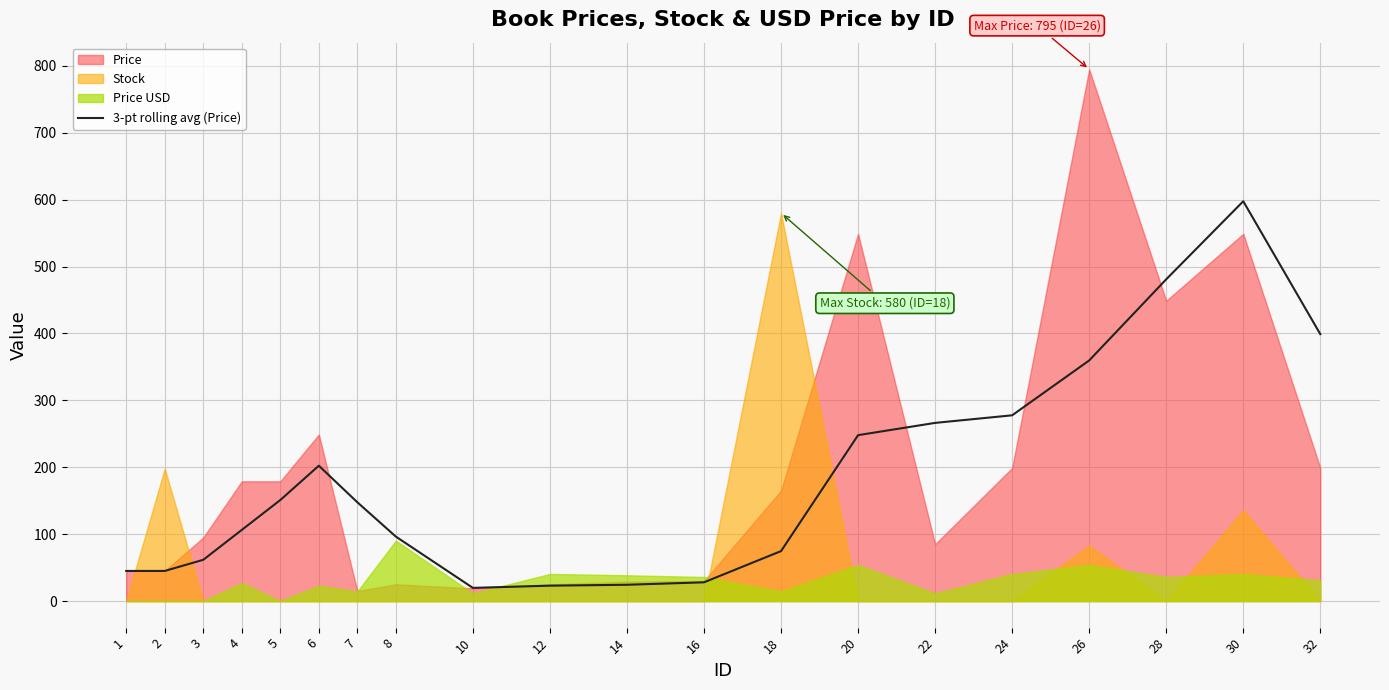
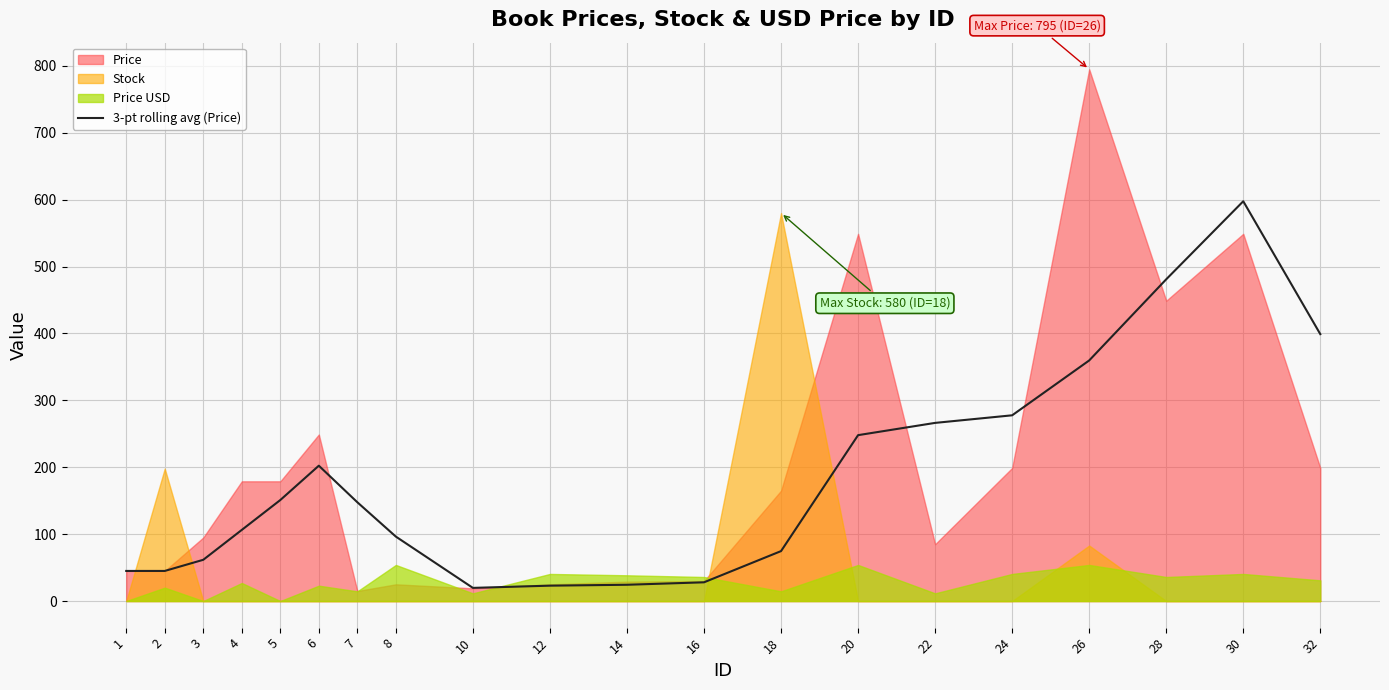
  {
    "3-pt rolling avg (Price)": {
      "3": 60,
      "4": 110,
      "5": 150,
      "6": 200,
      "7": 150,
      "8": 100,
      "14": 20,
      "18": 70,
      "20": 250,
      "22": 270,
      "24": 280,
      "26": 360,
      "28": 480,
      "30": 600,
      "32": 400
    },
    "Price": {
      "3": 100,
      "4": 180,
      "5": 180,
      "6": 250,
      "8": 30,
      "14": 30,
      "18": 170,
      "22": 90,
      "24": 200,
      "28": 450,
      "30": 550,
      "32": 200
    },
    "Stock": {
      "2": 200,
      "4": 0,
      "6": 0,
      "7": 0,
      "8": 0,
      "10": 0,
      "12": 0,
      "14": 0,
      "16": 0,
      "18": 580,
      "20": 0,
      "22": 0,
      "24": 0,
      "26": 80,
      "28": 0,
-     "30": 140,
+     "30": 0,
      "32": 0
    },
    "Price USD": {
-     "2": 0,
+     "2": 20,
      "4": 30,
      "6": 20,
-     "8": 90,
+     "8": 50,
      "10": 10,
      "12": 40,
      "14": 40,
      "16": 40,
      "18": 10,
      "20": 50,
      "22": 10,
      "24": 40,
      "26": 50,
      "28": 40,
      "30": 40,
      "32": 30
    }
  }
